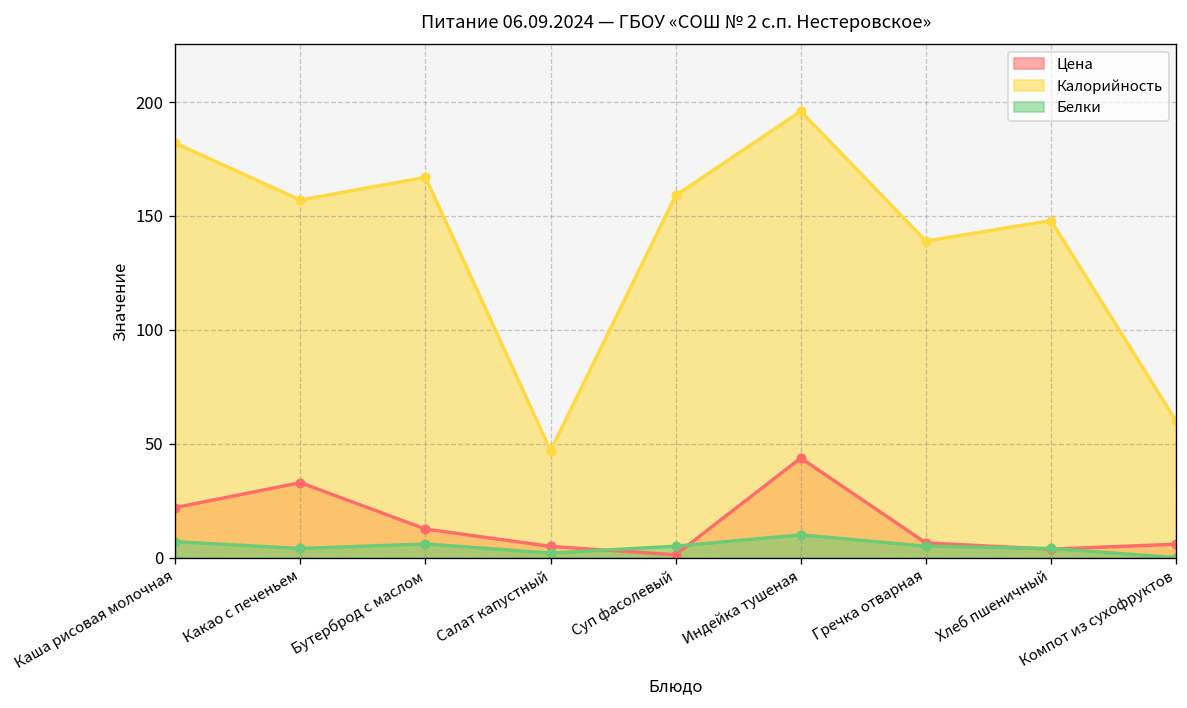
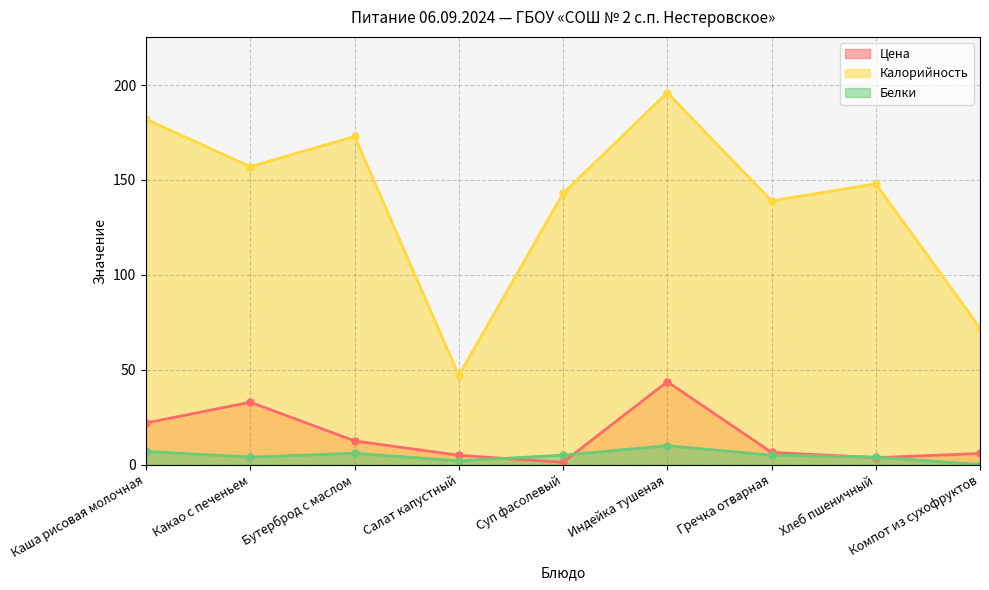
  {
    "Цена": {
      "Каша рисовая молочная": 22,
      "Какао с печеньем": 33,
      "Бутерброд с маслом": 13,
      "Салат капустный": 5,
      "Суп фасолевый": 1,
      "Индейка тушеная": 44,
      "Гречка отварная": 6,
      "Компот из сухофруктов": 6
    },
    "Калорийность": {
      "Каша рисовая молочная": 182,
      "Какао с печеньем": 157,
-     "Бутерброд с маслом": 167,
+     "Бутерброд с маслом": 173,
      "Салат капустный": 47,
-     "Суп фасолевый": 159,
+     "Суп фасолевый": 143,
      "Индейка тушеная": 196,
      "Гречка отварная": 139,
      "Хлеб пшеничный": 148,
-     "Компот из сухофруктов": 60
+     "Компот из сухофруктов": 72
    },
    "Белки": {
      "Каша рисовая молочная": 7,
      "Какао с печеньем": 4,
      "Бутерброд с маслом": 6,
      "Салат капустный": 2,
      "Суп фасолевый": 5,
      "Индейка тушеная": 10,
      "Гречка отварная": 5,
      "Компот из сухофруктов": 0
    }
  }
